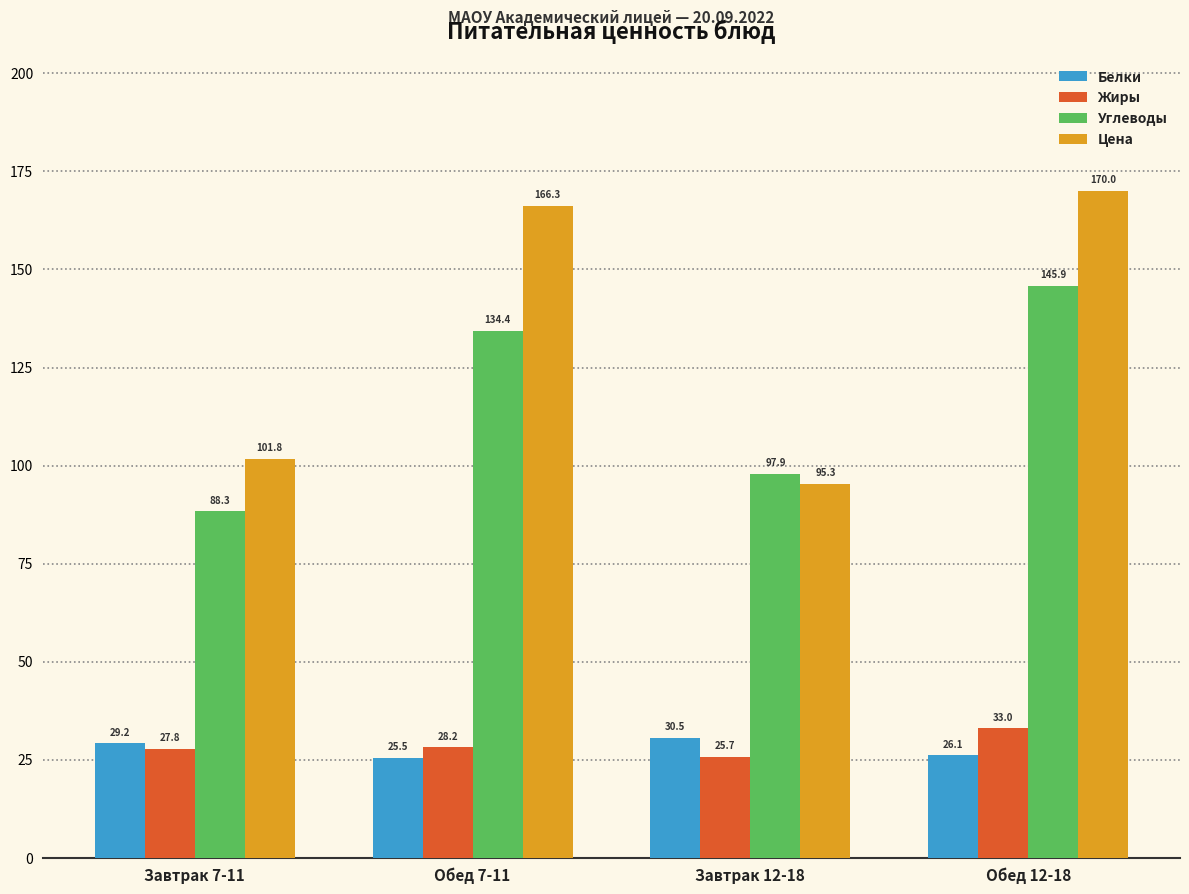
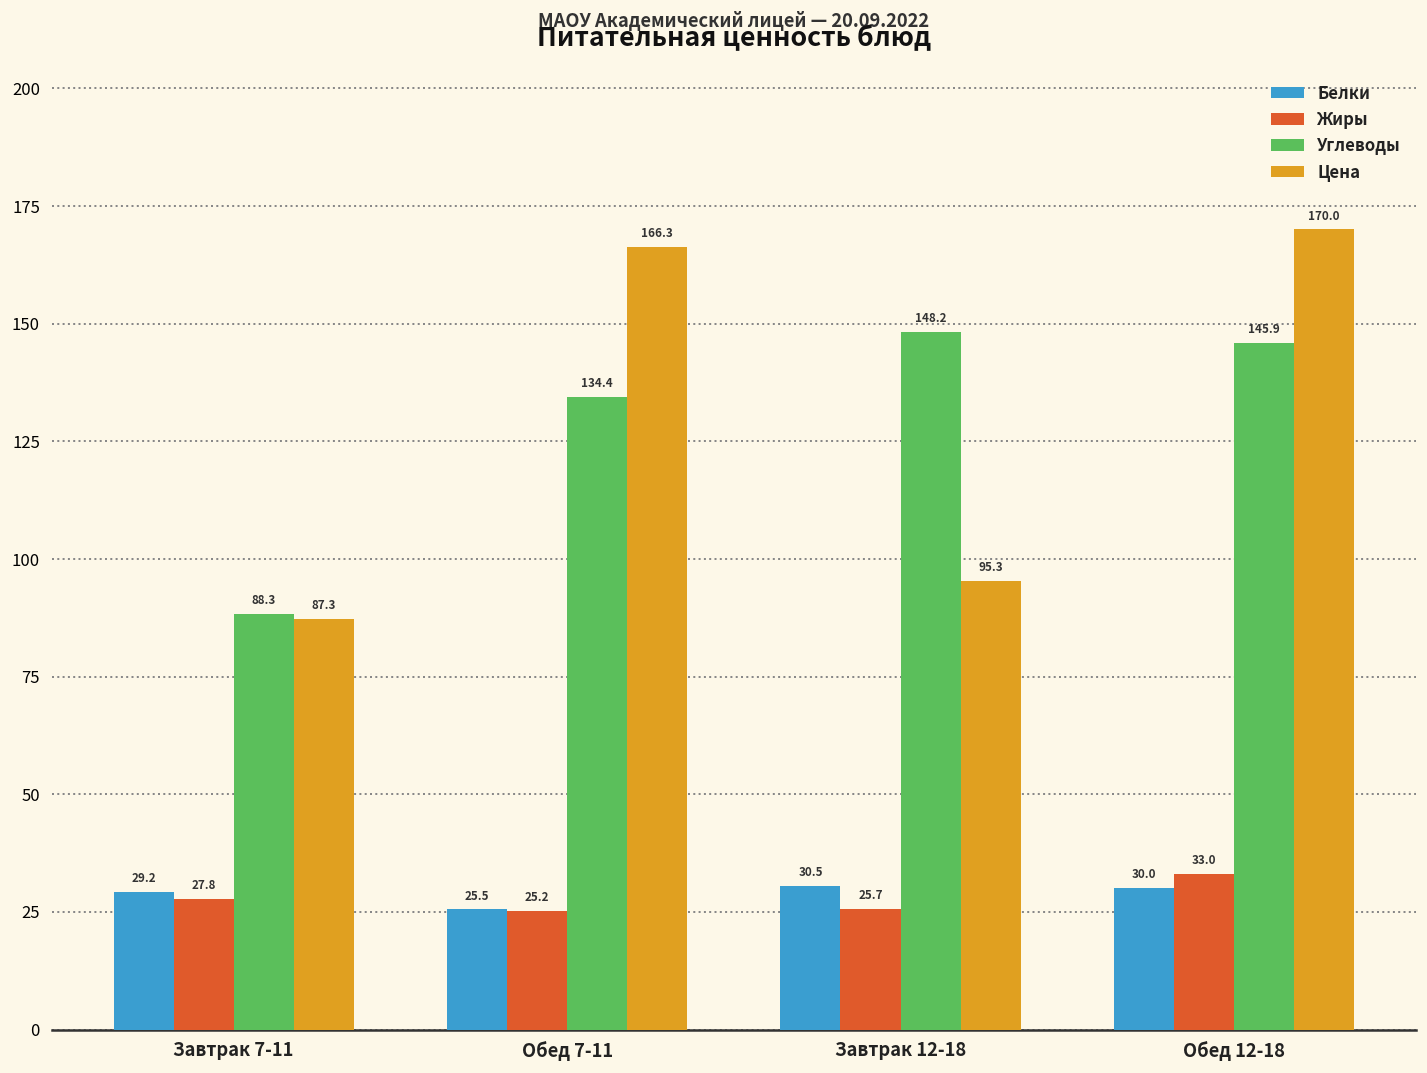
  {
    "Белки": {
      "Завтрак 7-11": 29.2,
      "Обед 7-11": 25.5,
      "Завтрак 12-18": 30.5,
-     "Обед 12-18": 26.1
+     "Обед 12-18": 30.0
    },
    "Жиры": {
      "Завтрак 7-11": 27.8,
-     "Обед 7-11": 28.2,
+     "Обед 7-11": 25.2,
      "Завтрак 12-18": 25.7,
      "Обед 12-18": 33.0
    },
    "Углеводы": {
      "Завтрак 7-11": 88.3,
      "Обед 7-11": 134.4,
-     "Завтрак 12-18": 97.9,
+     "Завтрак 12-18": 148.2,
      "Обед 12-18": 145.9
    },
    "Цена": {
-     "Завтрак 7-11": 101.8,
+     "Завтрак 7-11": 87.3,
      "Обед 7-11": 166.3,
      "Завтрак 12-18": 95.3,
      "Обед 12-18": 170.0
    }
  }
